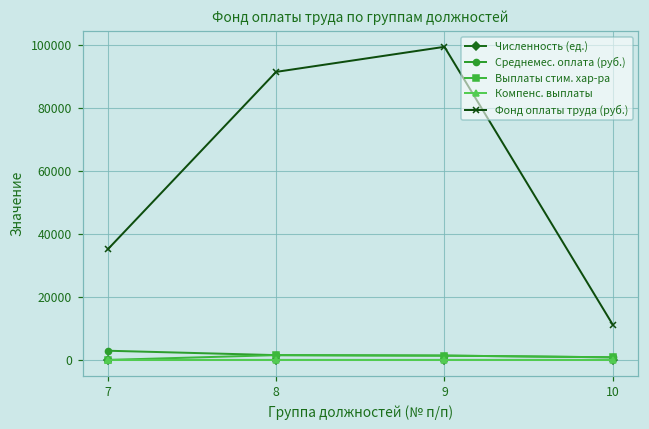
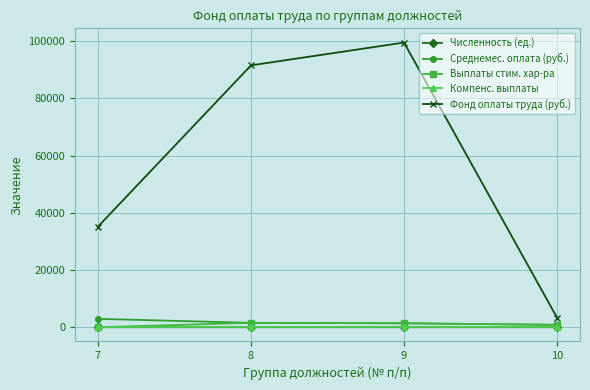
  {
    "Фонд оплаты труда (руб.)": {
      "7": 35000,
      "8": 92000,
      "9": 99000,
-     "10": 11000
+     "10": 3000
    }
  }
